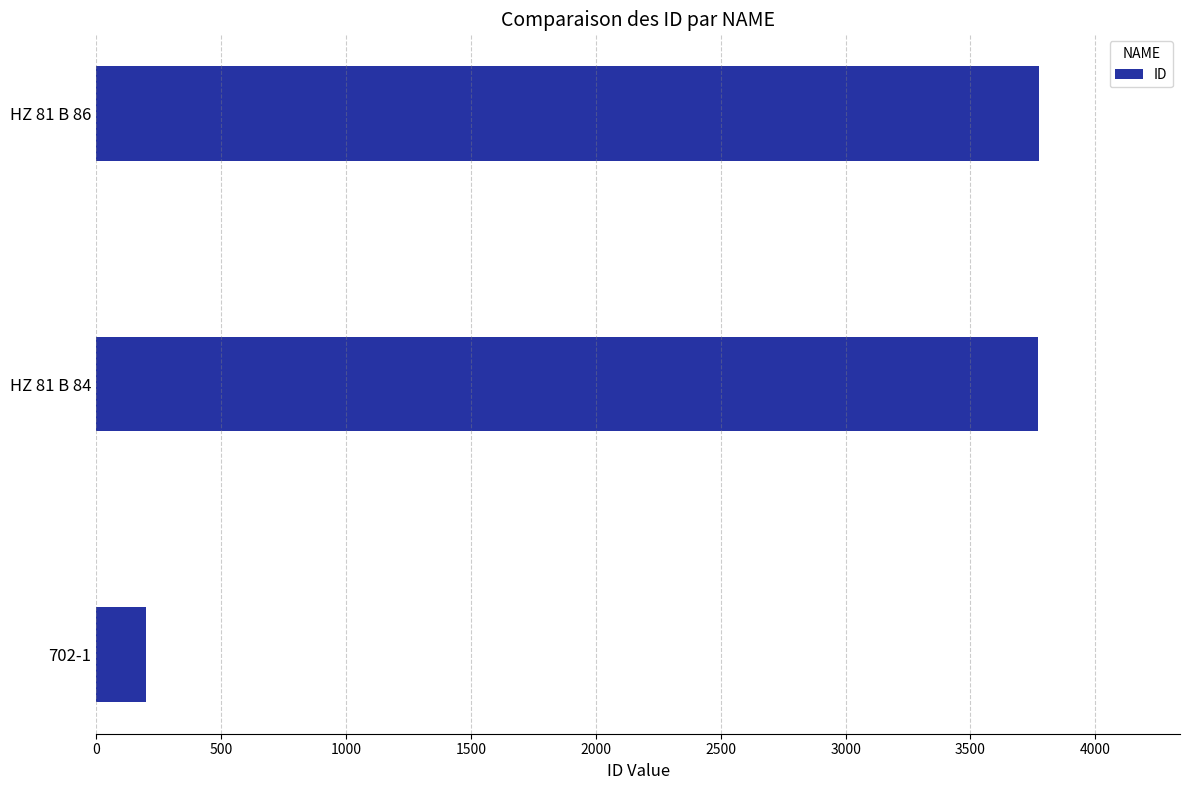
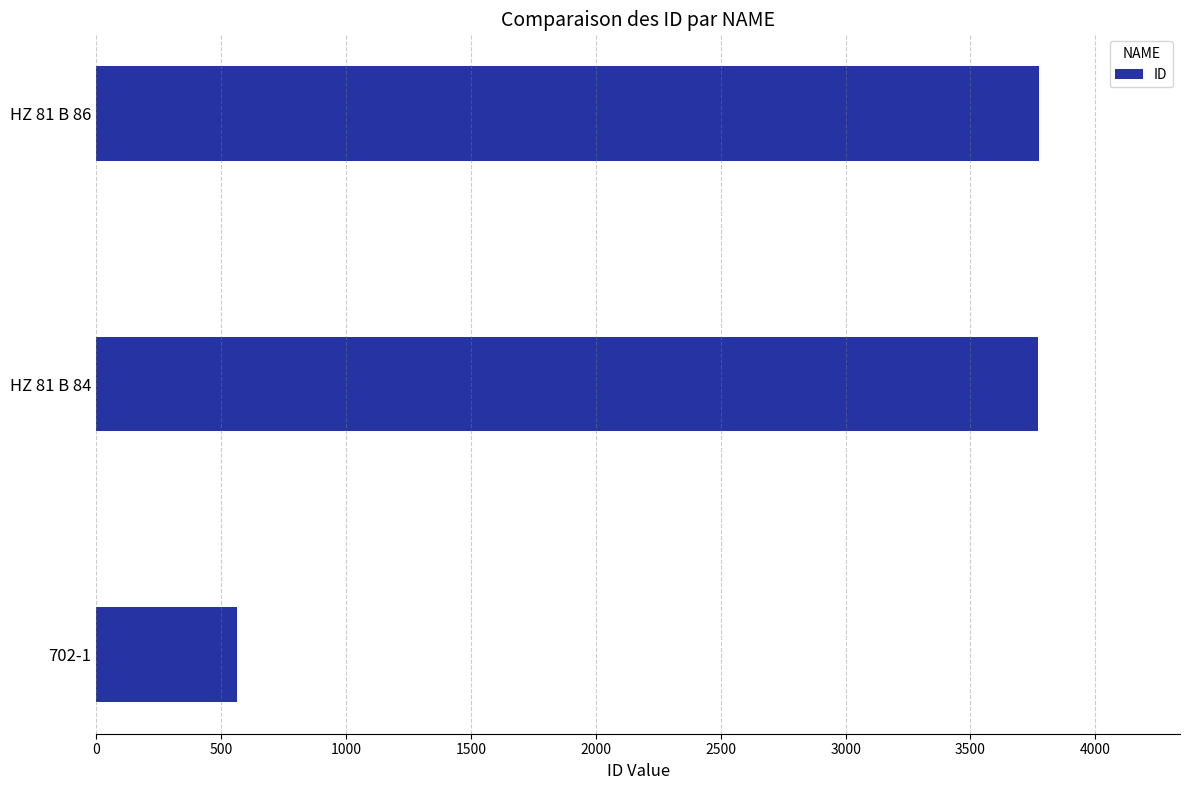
  {
    "HZ 81 B 86": 3770,
    "HZ 81 B 84": 3770,
-   "702-1": 200
+   "702-1": 560
  }
